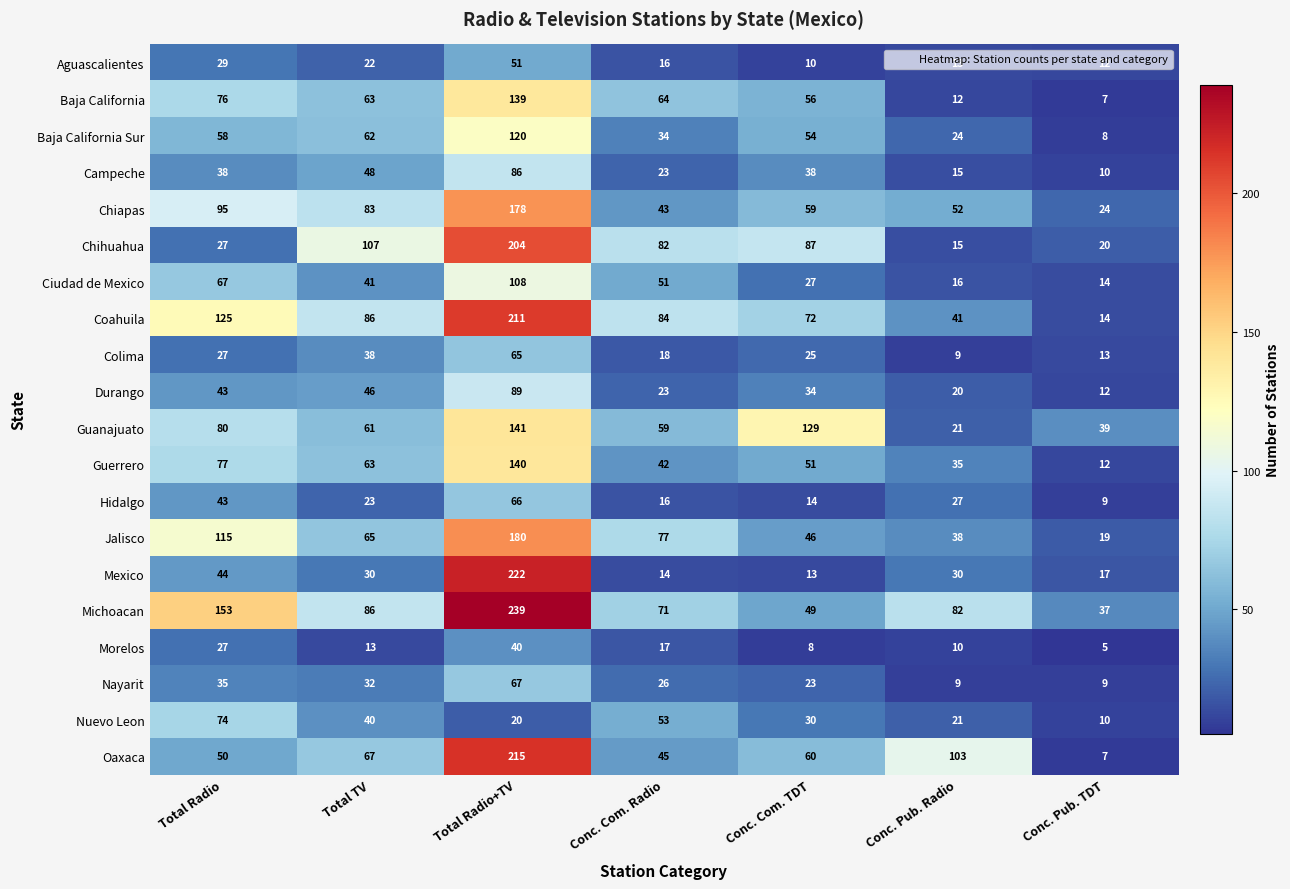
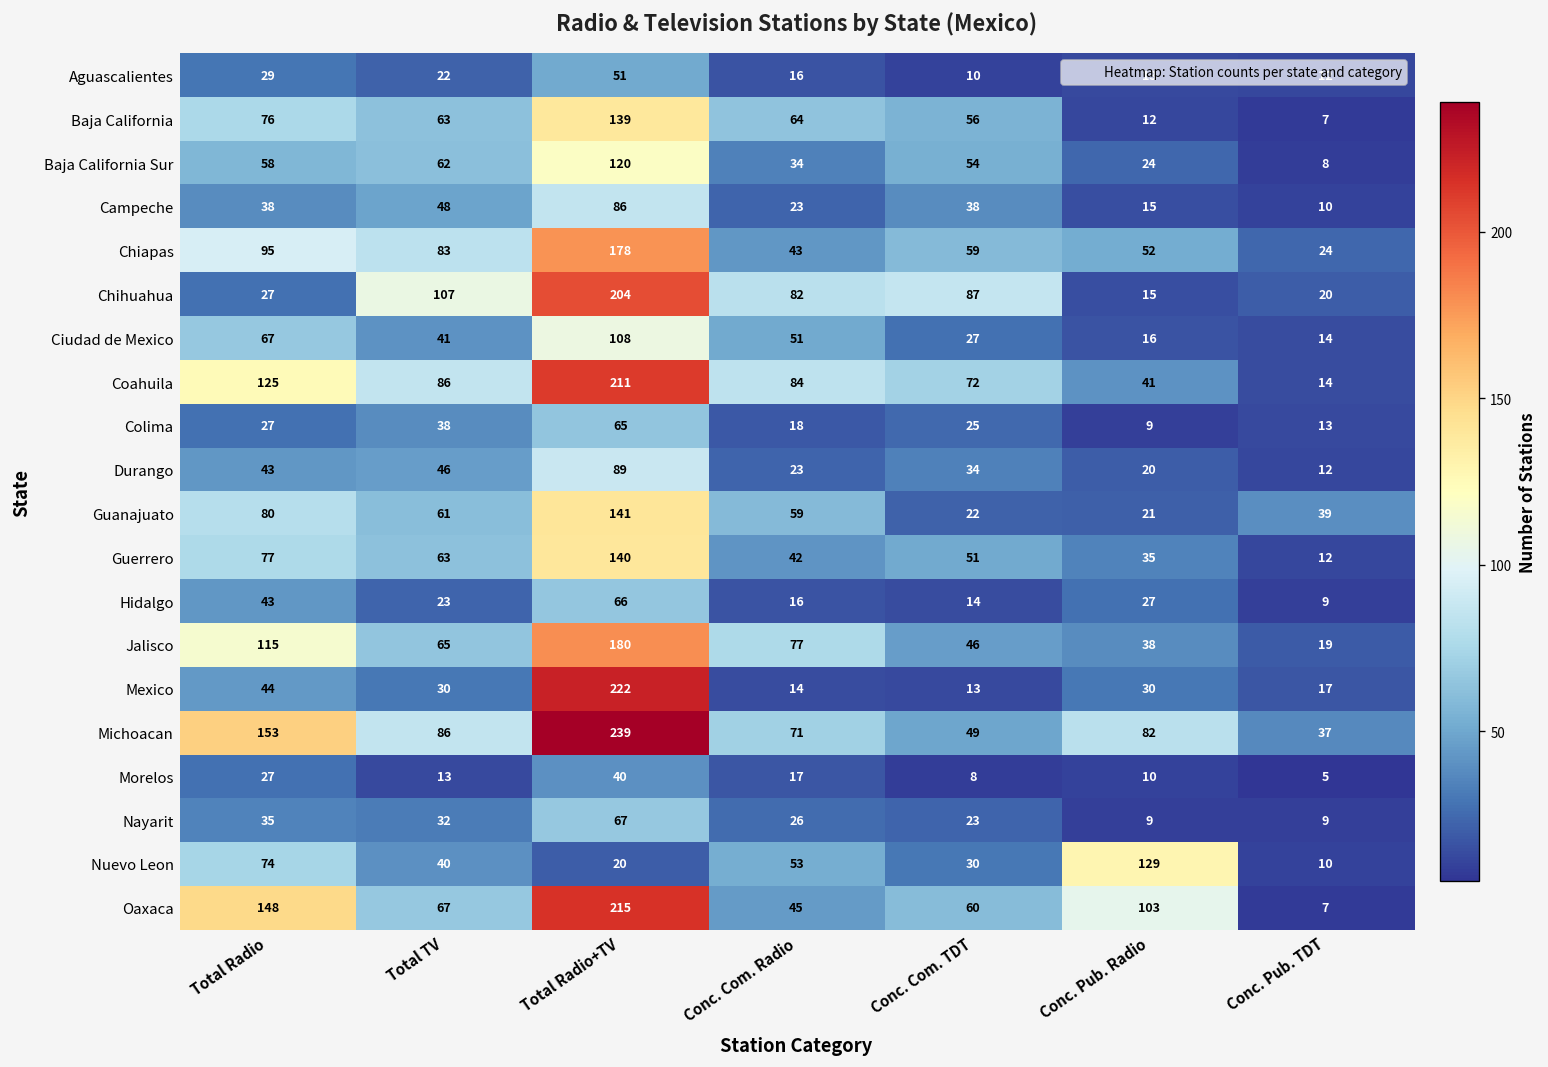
  {
    "Aguascalientes": {
      "Total Radio": 29,
      "Total TV": 22,
      "Total Radio+TV": 51,
      "Conc. Com. Radio": 16,
      "Conc. Com. TDT": 10
    },
    "Baja California": {
      "Total Radio": 76,
      "Total TV": 63,
      "Total Radio+TV": 139,
      "Conc. Com. Radio": 64,
      "Conc. Com. TDT": 56,
      "Conc. Pub. Radio": 12,
      "Conc. Pub. TDT": 7
    },
    "Baja California Sur": {
      "Total Radio": 58,
      "Total TV": 62,
      "Total Radio+TV": 120,
      "Conc. Com. Radio": 34,
      "Conc. Com. TDT": 54,
      "Conc. Pub. Radio": 24,
      "Conc. Pub. TDT": 8
    },
    "Campeche": {
      "Total Radio": 38,
      "Total TV": 48,
      "Total Radio+TV": 86,
      "Conc. Com. Radio": 23,
      "Conc. Com. TDT": 38,
      "Conc. Pub. Radio": 15,
      "Conc. Pub. TDT": 10
    },
    "Chiapas": {
      "Total Radio": 95,
      "Total TV": 83,
      "Total Radio+TV": 178,
      "Conc. Com. Radio": 43,
      "Conc. Com. TDT": 59,
      "Conc. Pub. Radio": 52,
      "Conc. Pub. TDT": 24
    },
    "Chihuahua": {
      "Total Radio": 27,
      "Total TV": 107,
      "Total Radio+TV": 204,
      "Conc. Com. Radio": 82,
      "Conc. Com. TDT": 87,
      "Conc. Pub. Radio": 15,
      "Conc. Pub. TDT": 20
    },
    "Ciudad de Mexico": {
      "Total Radio": 67,
      "Total TV": 41,
      "Total Radio+TV": 108,
      "Conc. Com. Radio": 51,
      "Conc. Com. TDT": 27,
      "Conc. Pub. Radio": 16,
      "Conc. Pub. TDT": 14
    },
    "Coahuila": {
      "Total Radio": 125,
      "Total TV": 86,
      "Total Radio+TV": 211,
      "Conc. Com. Radio": 84,
      "Conc. Com. TDT": 72,
      "Conc. Pub. Radio": 41,
      "Conc. Pub. TDT": 14
    },
    "Colima": {
      "Total Radio": 27,
      "Total TV": 38,
      "Total Radio+TV": 65,
      "Conc. Com. Radio": 18,
      "Conc. Com. TDT": 25,
      "Conc. Pub. Radio": 9,
      "Conc. Pub. TDT": 13
    },
    "Durango": {
      "Total Radio": 43,
      "Total TV": 46,
      "Total Radio+TV": 89,
      "Conc. Com. Radio": 23,
      "Conc. Com. TDT": 34,
      "Conc. Pub. Radio": 20,
      "Conc. Pub. TDT": 12
    },
    "Guanajuato": {
      "Total Radio": 80,
      "Total TV": 61,
      "Total Radio+TV": 141,
      "Conc. Com. Radio": 59,
-     "Conc. Com. TDT": 129,
+     "Conc. Com. TDT": 22,
      "Conc. Pub. Radio": 21,
      "Conc. Pub. TDT": 39
    },
    "Guerrero": {
      "Total Radio": 77,
      "Total TV": 63,
      "Total Radio+TV": 140,
      "Conc. Com. Radio": 42,
      "Conc. Com. TDT": 51,
      "Conc. Pub. Radio": 35,
      "Conc. Pub. TDT": 12
    },
    "Hidalgo": {
      "Total Radio": 43,
      "Total TV": 23,
      "Total Radio+TV": 66,
      "Conc. Com. Radio": 16,
      "Conc. Com. TDT": 14,
      "Conc. Pub. Radio": 27,
      "Conc. Pub. TDT": 9
    },
    "Jalisco": {
      "Total Radio": 115,
      "Total TV": 65,
      "Total Radio+TV": 180,
      "Conc. Com. Radio": 77,
      "Conc. Com. TDT": 46,
      "Conc. Pub. Radio": 38,
      "Conc. Pub. TDT": 19
    },
    "Mexico": {
      "Total Radio": 44,
      "Total TV": 30,
      "Total Radio+TV": 222,
      "Conc. Com. Radio": 14,
      "Conc. Com. TDT": 13,
      "Conc. Pub. Radio": 30,
      "Conc. Pub. TDT": 17
    },
    "Michoacan": {
      "Total Radio": 153,
      "Total TV": 86,
      "Total Radio+TV": 239,
      "Conc. Com. Radio": 71,
      "Conc. Com. TDT": 49,
      "Conc. Pub. Radio": 82,
      "Conc. Pub. TDT": 37
    },
    "Morelos": {
      "Total Radio": 27,
      "Total TV": 13,
      "Total Radio+TV": 40,
      "Conc. Com. Radio": 17,
      "Conc. Com. TDT": 8,
      "Conc. Pub. Radio": 10,
      "Conc. Pub. TDT": 5
    },
    "Nayarit": {
      "Total Radio": 35,
      "Total TV": 32,
      "Total Radio+TV": 67,
      "Conc. Com. Radio": 26,
      "Conc. Com. TDT": 23,
      "Conc. Pub. Radio": 9,
      "Conc. Pub. TDT": 9
    },
    "Nuevo Leon": {
      "Total Radio": 74,
      "Total TV": 40,
      "Total Radio+TV": 20,
      "Conc. Com. Radio": 53,
      "Conc. Com. TDT": 30,
-     "Conc. Pub. Radio": 21,
+     "Conc. Pub. Radio": 129,
      "Conc. Pub. TDT": 10
    },
    "Oaxaca": {
-     "Total Radio": 50,
+     "Total Radio": 148,
      "Total TV": 67,
      "Total Radio+TV": 215,
      "Conc. Com. Radio": 45,
      "Conc. Com. TDT": 60,
      "Conc. Pub. Radio": 103,
      "Conc. Pub. TDT": 7
    }
  }
